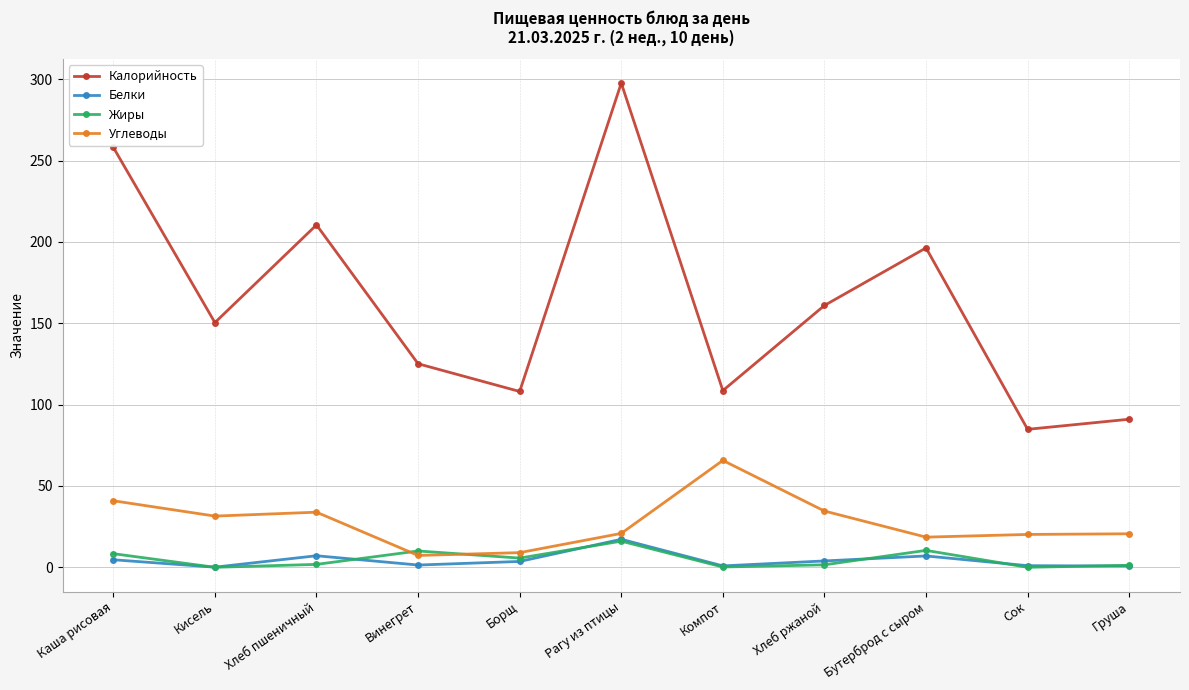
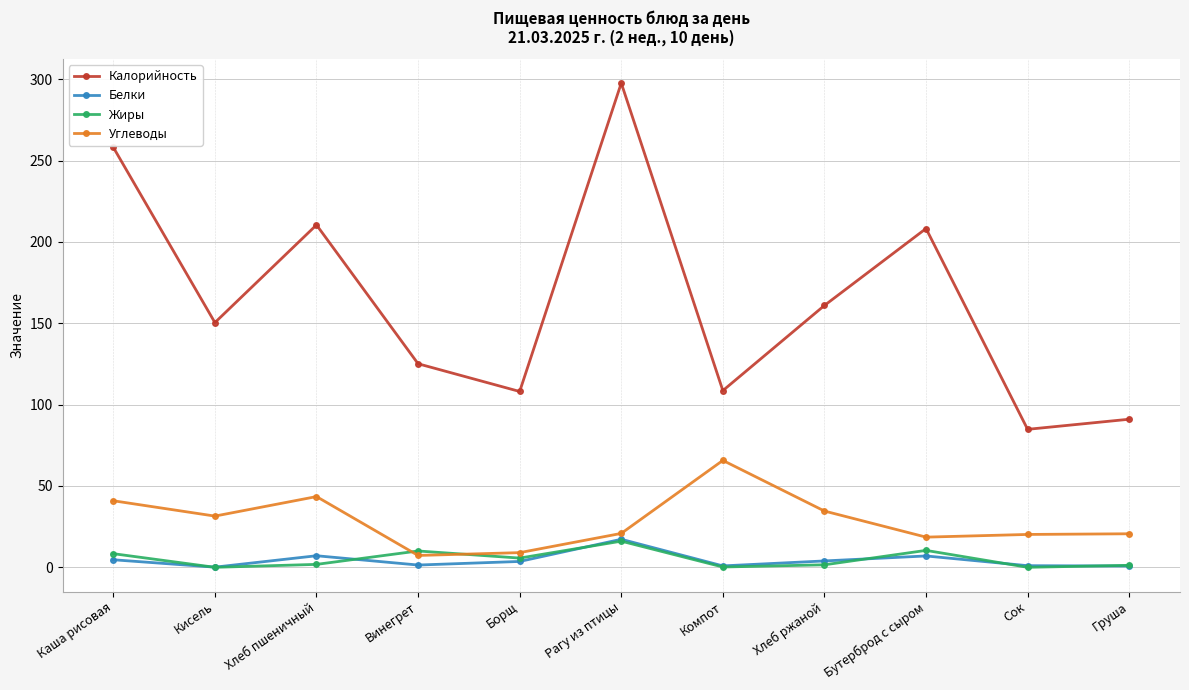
  {
    "Калорийность": {
      "Каша рисовая": 258,
      "Кисель": 150,
      "Хлеб пшеничный": 210,
      "Винегрет": 125,
      "Борщ": 108,
      "Рагу из птицы": 298,
      "Компот": 109,
      "Хлеб ржаной": 161,
-     "Бутерброд с сыром": 196,
+     "Бутерброд с сыром": 208,
      "Сок": 85,
      "Груша": 91
    },
    "Белки": {
      "Каша рисовая": 5,
      "Хлеб пшеничный": 7,
      "Винегрет": 1,
      "Борщ": 4,
      "Хлеб ржаной": 4,
      "Бутерброд с сыром": 7
    },
    "Жиры": {
      "Каша рисовая": 8,
      "Хлеб пшеничный": 2,
      "Винегрет": 10,
      "Борщ": 6,
      "Хлеб ржаной": 2,
      "Бутерброд с сыром": 10
    },
    "Углеводы": {
      "Каша рисовая": 41,
      "Кисель": 31,
-     "Хлеб пшеничный": 34,
+     "Хлеб пшеничный": 43,
      "Винегрет": 7,
      "Борщ": 9,
      "Рагу из птицы": 21,
      "Компот": 66,
      "Хлеб ржаной": 35,
      "Бутерброд с сыром": 19,
      "Сок": 20,
      "Груша": 21
    }
  }
